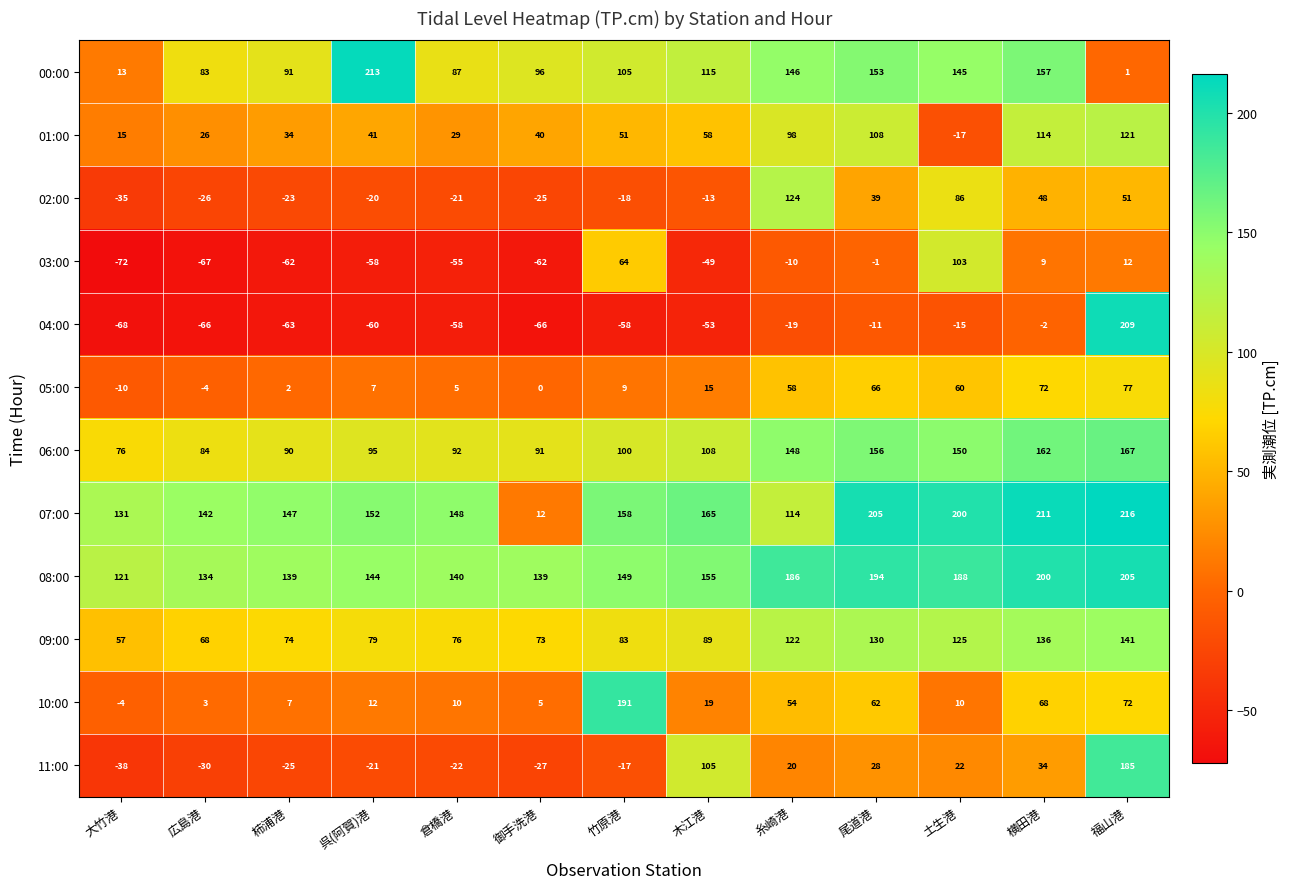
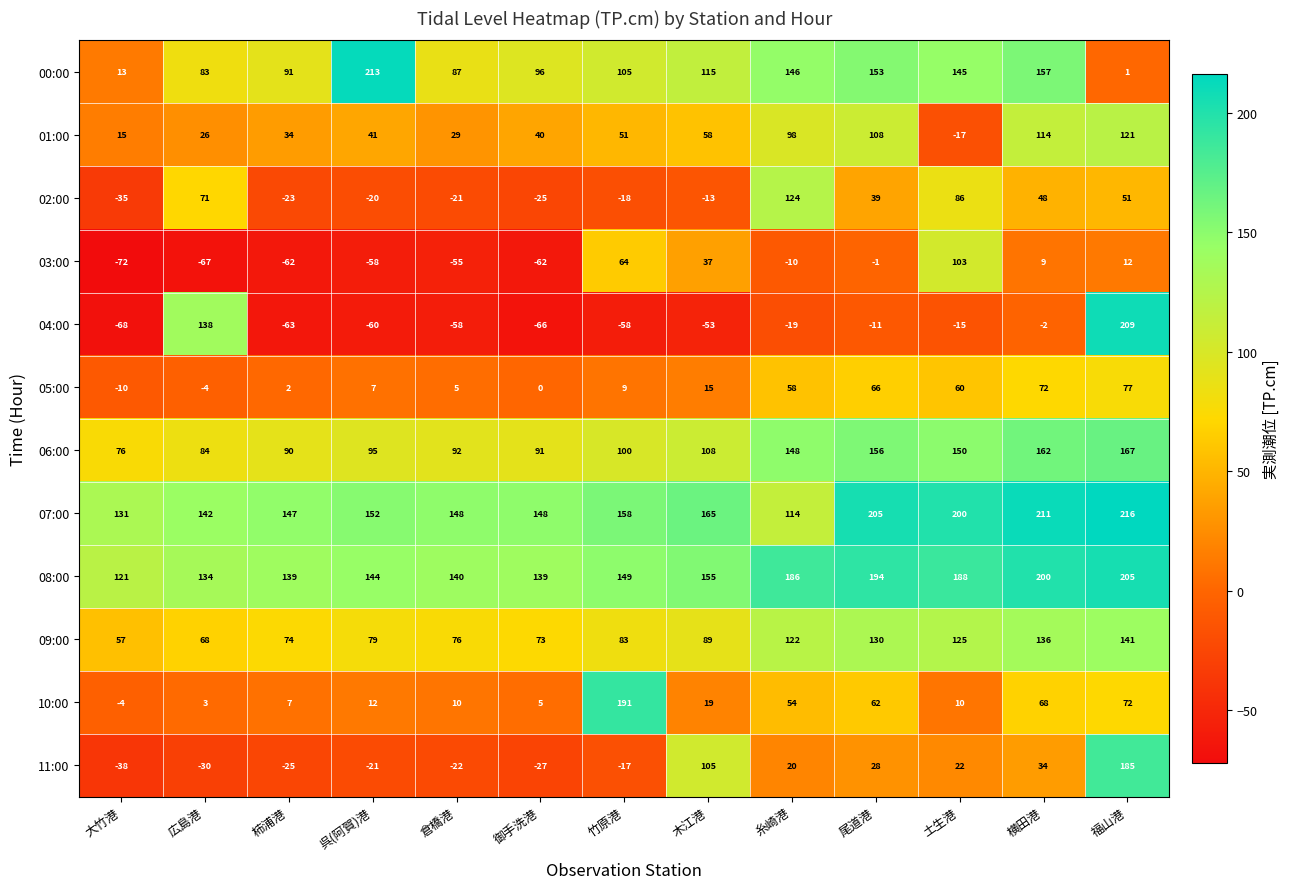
  {
    "00:00": {
      "大竹港": 13,
      "広島港": 83,
      "柿浦港": 91,
      "呉(阿賀)港": 213,
      "倉橋港": 87,
      "御手洗港": 96,
      "竹原港": 105,
      "木江港": 115,
      "糸崎港": 146,
      "尾道港": 153,
      "土生港": 145,
      "横田港": 157,
      "福山港": 1
    },
    "01:00": {
      "大竹港": 15,
      "広島港": 26,
      "柿浦港": 34,
      "呉(阿賀)港": 41,
      "倉橋港": 29,
      "御手洗港": 40,
      "竹原港": 51,
      "木江港": 58,
      "糸崎港": 98,
      "尾道港": 108,
      "土生港": -17,
      "横田港": 114,
      "福山港": 121
    },
    "02:00": {
      "大竹港": -35,
-     "広島港": -26,
+     "広島港": 71,
      "柿浦港": -23,
      "呉(阿賀)港": -20,
      "倉橋港": -21,
      "御手洗港": -25,
      "竹原港": -18,
      "木江港": -13,
      "糸崎港": 124,
      "尾道港": 39,
      "土生港": 86,
      "横田港": 48,
      "福山港": 51
    },
    "03:00": {
      "大竹港": -72,
      "広島港": -67,
      "柿浦港": -62,
      "呉(阿賀)港": -58,
      "倉橋港": -55,
      "御手洗港": -62,
      "竹原港": 64,
-     "木江港": -49,
+     "木江港": 37,
      "糸崎港": -10,
      "尾道港": -1,
      "土生港": 103,
      "横田港": 9,
      "福山港": 12
    },
    "04:00": {
      "大竹港": -68,
-     "広島港": -66,
+     "広島港": 138,
      "柿浦港": -63,
      "呉(阿賀)港": -60,
      "倉橋港": -58,
      "御手洗港": -66,
      "竹原港": -58,
      "木江港": -53,
      "糸崎港": -19,
      "尾道港": -11,
      "土生港": -15,
      "横田港": -2,
      "福山港": 209
    },
    "05:00": {
      "大竹港": -10,
      "広島港": -4,
      "柿浦港": 2,
      "呉(阿賀)港": 7,
      "倉橋港": 5,
      "御手洗港": 0,
      "竹原港": 9,
      "木江港": 15,
      "糸崎港": 58,
      "尾道港": 66,
      "土生港": 60,
      "横田港": 72,
      "福山港": 77
    },
    "06:00": {
      "大竹港": 76,
      "広島港": 84,
      "柿浦港": 90,
      "呉(阿賀)港": 95,
      "倉橋港": 92,
      "御手洗港": 91,
      "竹原港": 100,
      "木江港": 108,
      "糸崎港": 148,
      "尾道港": 156,
      "土生港": 150,
      "横田港": 162,
      "福山港": 167
    },
    "07:00": {
      "大竹港": 131,
      "広島港": 142,
      "柿浦港": 147,
      "呉(阿賀)港": 152,
      "倉橋港": 148,
-     "御手洗港": 12,
+     "御手洗港": 148,
      "竹原港": 158,
      "木江港": 165,
      "糸崎港": 114,
      "尾道港": 205,
      "土生港": 200,
      "横田港": 211,
      "福山港": 216
    },
    "08:00": {
      "大竹港": 121,
      "広島港": 134,
      "柿浦港": 139,
      "呉(阿賀)港": 144,
      "倉橋港": 140,
      "御手洗港": 139,
      "竹原港": 149,
      "木江港": 155,
      "糸崎港": 186,
      "尾道港": 194,
      "土生港": 188,
      "横田港": 200,
      "福山港": 205
    },
    "09:00": {
      "大竹港": 57,
      "広島港": 68,
      "柿浦港": 74,
      "呉(阿賀)港": 79,
      "倉橋港": 76,
      "御手洗港": 73,
      "竹原港": 83,
      "木江港": 89,
      "糸崎港": 122,
      "尾道港": 130,
      "土生港": 125,
      "横田港": 136,
      "福山港": 141
    },
    "10:00": {
      "大竹港": -4,
      "広島港": 3,
      "柿浦港": 7,
      "呉(阿賀)港": 12,
      "倉橋港": 10,
      "御手洗港": 5,
      "竹原港": 191,
      "木江港": 19,
      "糸崎港": 54,
      "尾道港": 62,
      "土生港": 10,
      "横田港": 68,
      "福山港": 72
    },
    "11:00": {
      "大竹港": -38,
      "広島港": -30,
      "柿浦港": -25,
      "呉(阿賀)港": -21,
      "倉橋港": -22,
      "御手洗港": -27,
      "竹原港": -17,
      "木江港": 105,
      "糸崎港": 20,
      "尾道港": 28,
      "土生港": 22,
      "横田港": 34,
      "福山港": 185
    }
  }
